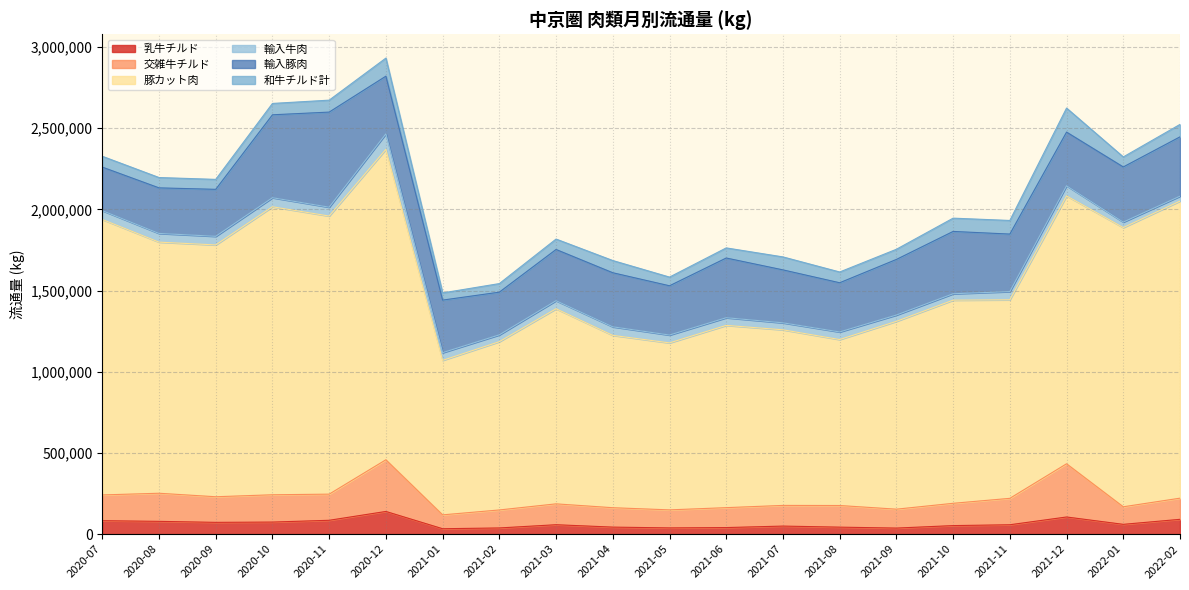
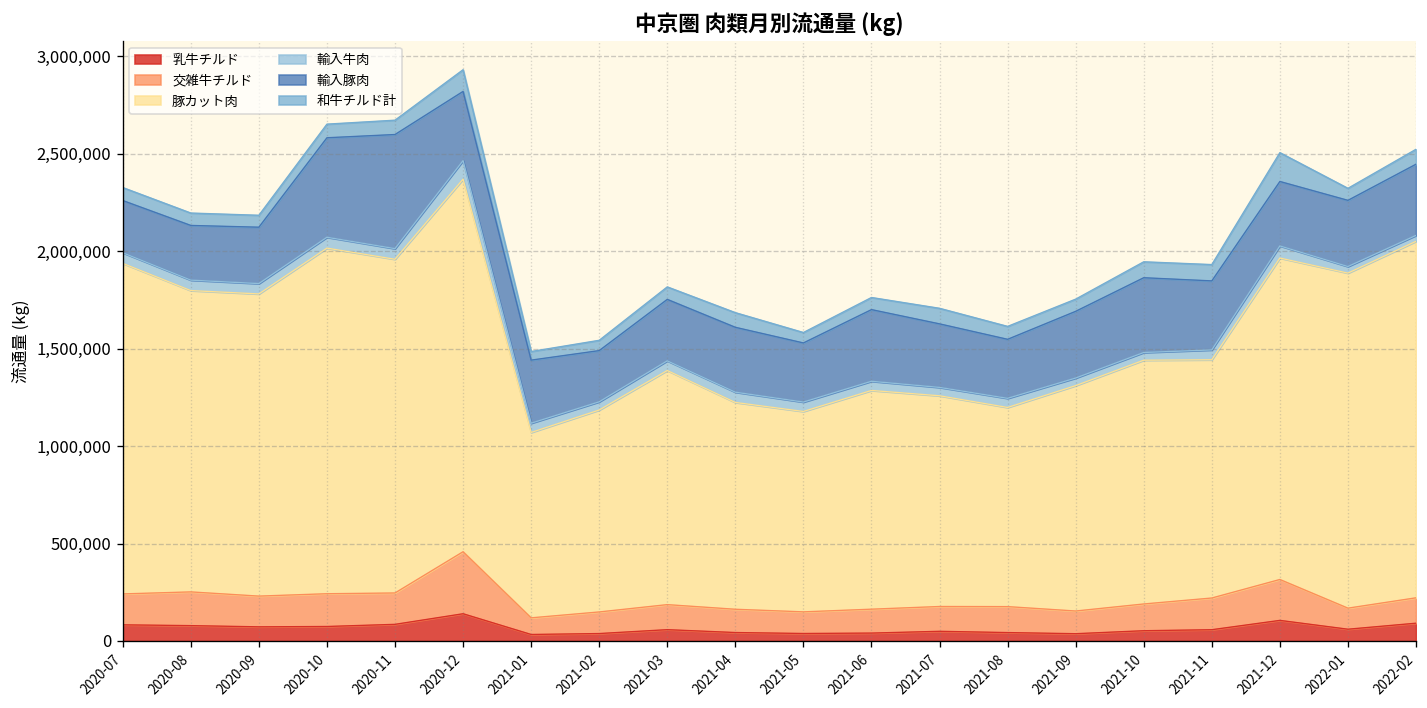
  {
    "乳牛チルド": {
      "2020-07": "80,000",
      "2020-08": "80,000",
      "2020-09": "70,000",
      "2020-10": "70,000",
      "2020-11": "90,000",
      "2020-12": "140,000",
      "2021-01": "30,000",
      "2021-02": "40,000",
      "2021-03": "60,000",
      "2021-04": "40,000",
      "2021-05": "40,000",
      "2021-06": "40,000",
      "2021-07": "50,000",
      "2021-08": "40,000",
      "2021-09": "40,000",
      "2021-10": "50,000",
      "2021-11": "60,000",
      "2021-12": "110,000",
      "2022-01": "60,000",
      "2022-02": "90,000"
    },
    "交雑牛チルド": {
      "2020-07": "160,000",
      "2020-08": "170,000",
      "2020-09": "160,000",
      "2020-10": "170,000",
      "2020-11": "160,000",
      "2020-12": "320,000",
      "2021-01": "90,000",
      "2021-02": "110,000",
      "2021-03": "130,000",
      "2021-04": "120,000",
      "2021-05": "110,000",
      "2021-06": "120,000",
      "2021-07": "130,000",
      "2021-08": "130,000",
      "2021-09": "120,000",
      "2021-10": "140,000",
      "2021-11": "160,000",
-     "2021-12": "330,000",
+     "2021-12": "210,000",
      "2022-01": "110,000",
      "2022-02": "130,000"
    },
    "豚カット肉": {
      "2020-07": "1,700,000",
      "2020-08": "1,550,000",
      "2020-09": "1,550,000",
      "2020-10": "1,770,000",
      "2020-11": "1,710,000",
      "2020-12": "1,910,000",
      "2021-01": "950,000",
      "2021-02": "1,040,000",
      "2021-03": "1,200,000",
      "2021-04": "1,060,000",
      "2021-05": "1,030,000",
      "2021-06": "1,120,000",
      "2021-07": "1,080,000",
      "2021-08": "1,020,000",
      "2021-09": "1,160,000",
      "2021-10": "1,250,000",
      "2021-11": "1,220,000",
      "2021-12": "1,650,000",
      "2022-01": "1,720,000",
      "2022-02": "1,830,000"
    },
    "輸入豚肉": {
      "2020-07": "270,000",
      "2020-08": "280,000",
      "2020-09": "290,000",
      "2020-10": "510,000",
      "2020-11": "590,000",
      "2020-12": "360,000",
      "2021-01": "320,000",
      "2021-02": "260,000",
      "2021-03": "320,000",
      "2021-04": "330,000",
      "2021-05": "300,000",
      "2021-06": "370,000",
      "2021-07": "330,000",
      "2021-08": "300,000",
      "2021-09": "340,000",
      "2021-10": "380,000",
      "2021-11": "350,000",
      "2021-12": "330,000",
      "2022-01": "340,000",
      "2022-02": "370,000"
    }
  }
